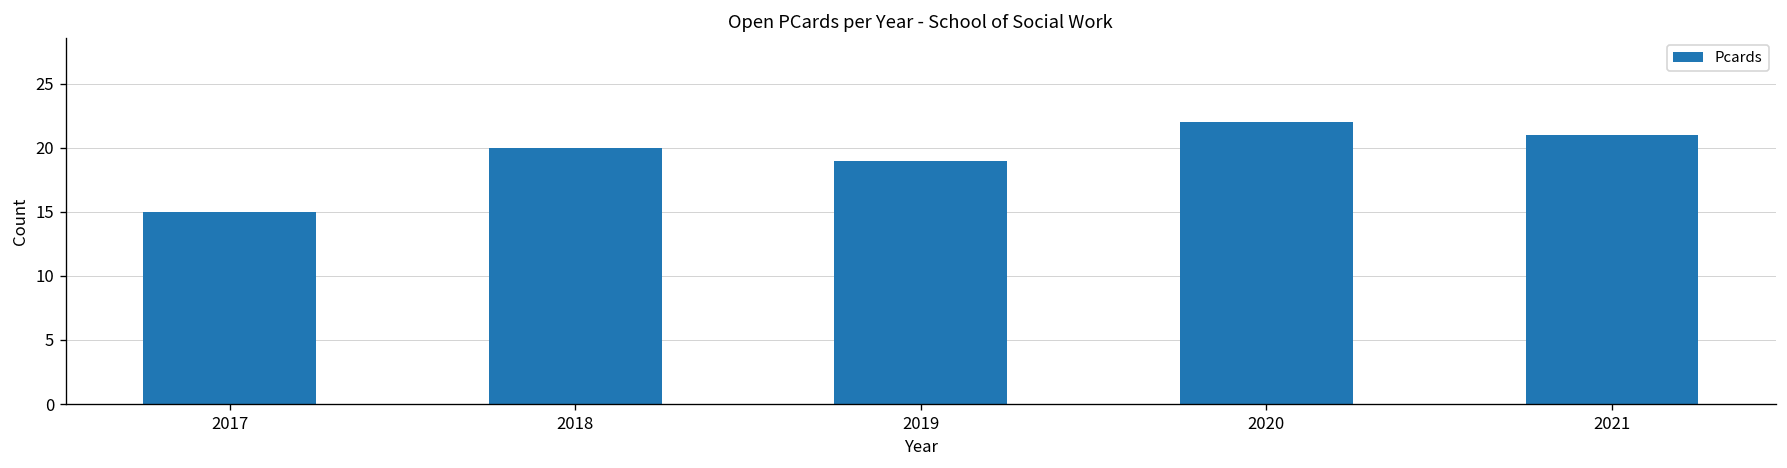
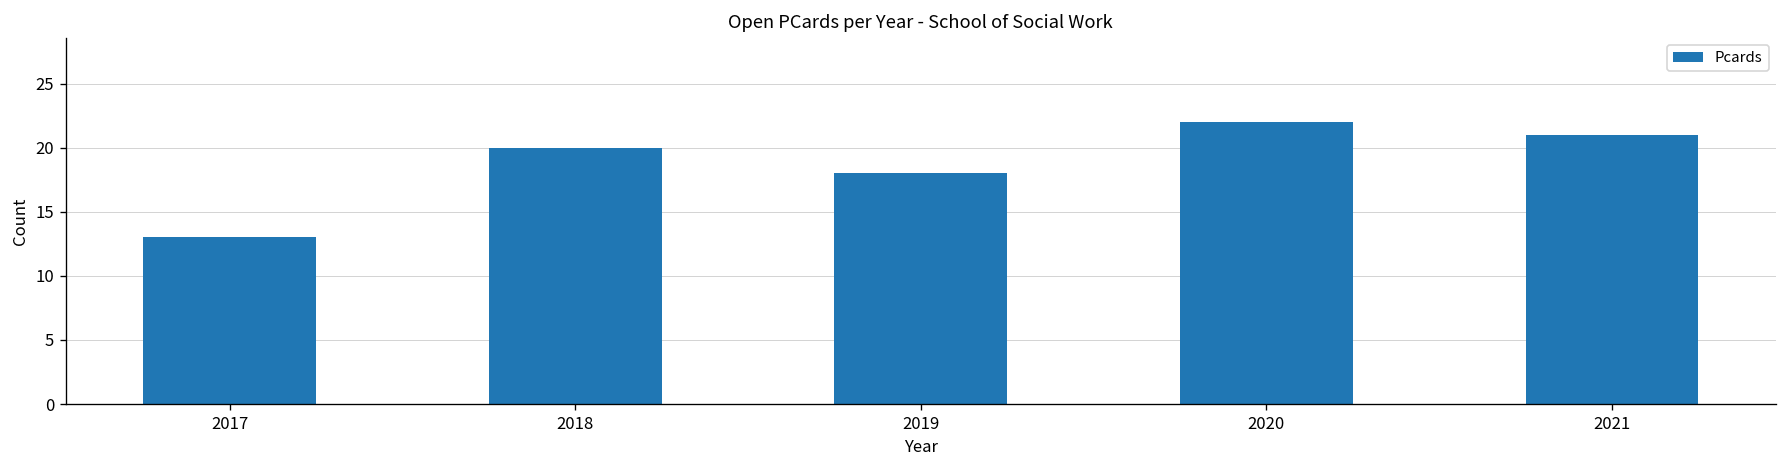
  {
-   "2017": 15,
+   "2017": 13,
    "2018": 20,
-   "2019": 19,
+   "2019": 18,
    "2020": 22,
    "2021": 21
  }
